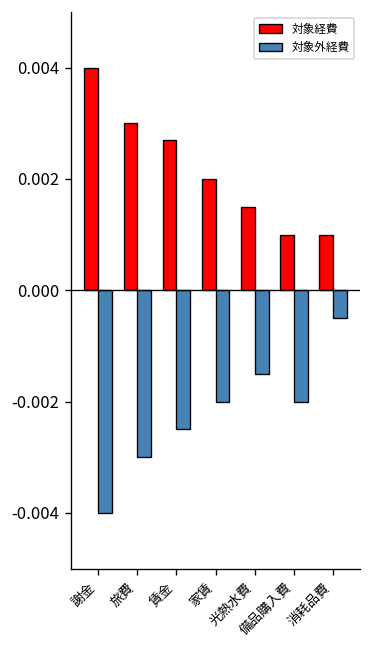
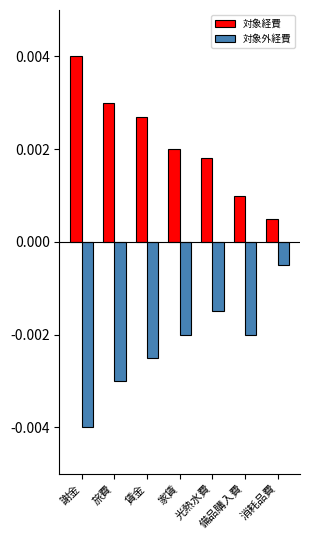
  {
    "対象経費": {
      "謝金": 0.0040,
      "旅費": 0.0030,
      "賃金": 0.0027,
      "家賃": 0.0020,
-     "光熱水費": 0.0015,
+     "光熱水費": 0.0018,
      "備品購入費": 0.0010,
-     "消耗品費": 0.0010
+     "消耗品費": 0.0005
    },
    "対象外経費": {
      "謝金": -0.0040,
      "旅費": -0.0030,
      "賃金": -0.0025,
      "家賃": -0.0020,
      "光熱水費": -0.0015,
      "備品購入費": -0.0020,
      "消耗品費": -0.0005
    }
  }
